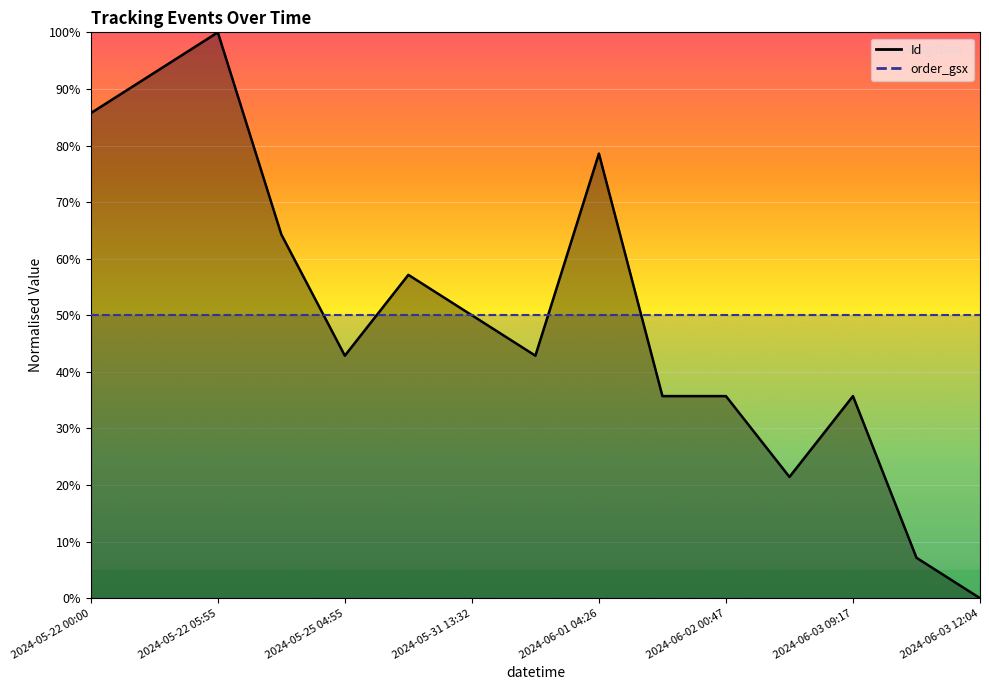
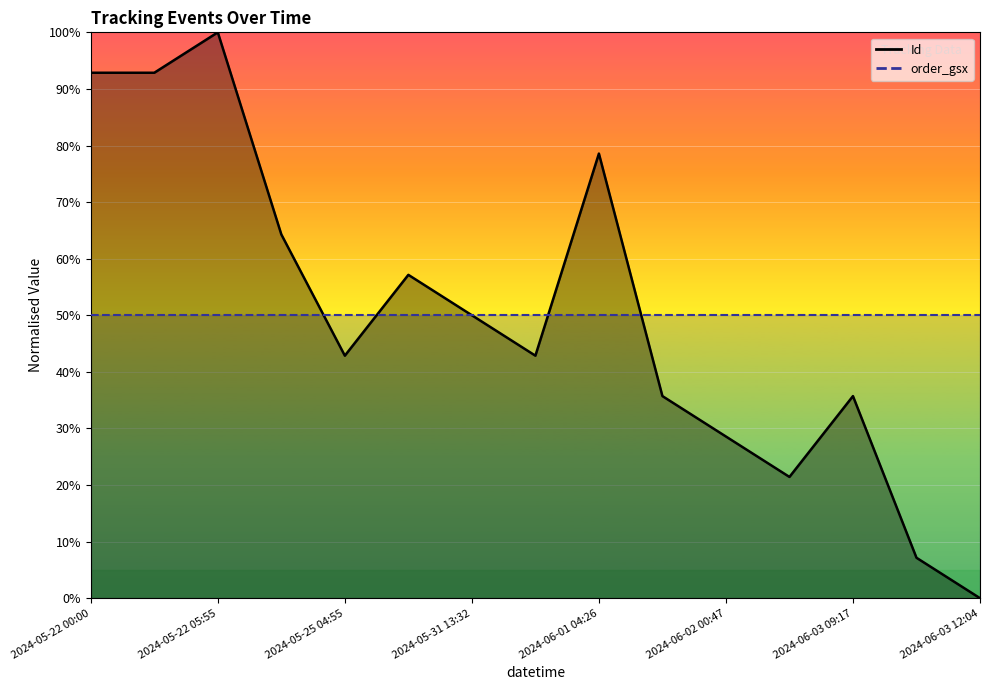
  {
    "Id": {
-     "2024-05-22 00:00": "86%",
+     "2024-05-22 00:00": "93%",
      "2024-05-22 05:55": "100%",
      "2024-05-25 04:55": "43%",
      "2024-06-01 04:26": "79%",
-     "2024-06-02 00:47": "36%",
+     "2024-06-02 00:47": "29%",
      "2024-06-03 09:17": "36%"
    },
    "order_gsx": {
      "2024-05-22 00:00": "50%",
      "2024-05-22 05:55": "50%",
      "2024-05-25 04:55": "50%",
      "2024-06-01 04:26": "50%",
      "2024-06-02 00:47": "50%",
      "2024-06-03 09:17": "50%",
      "2024-06-03 12:04": "50%"
    }
  }
